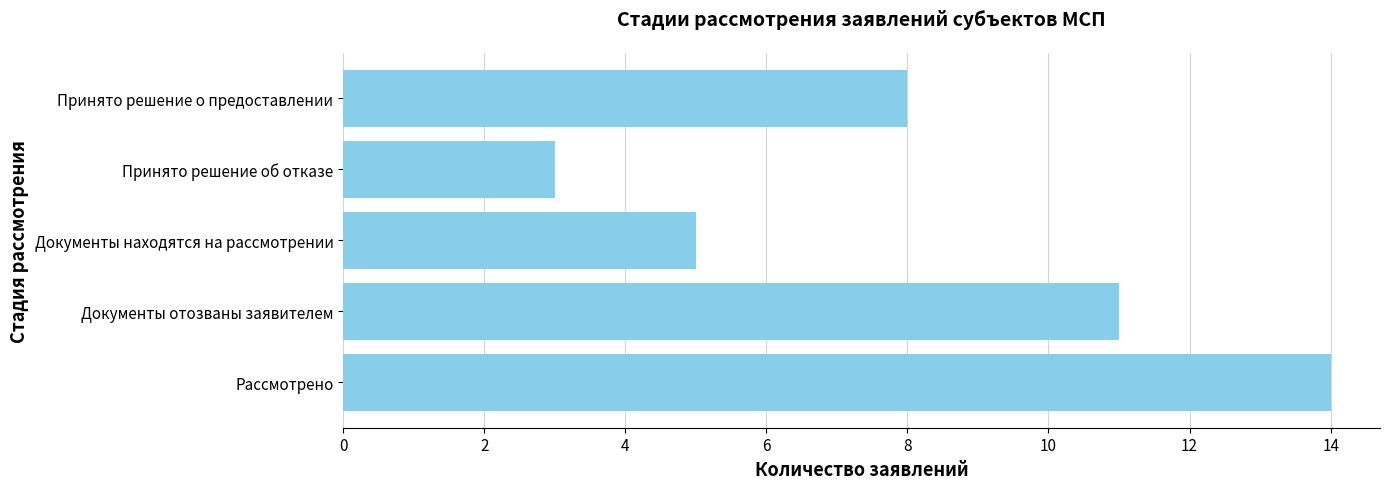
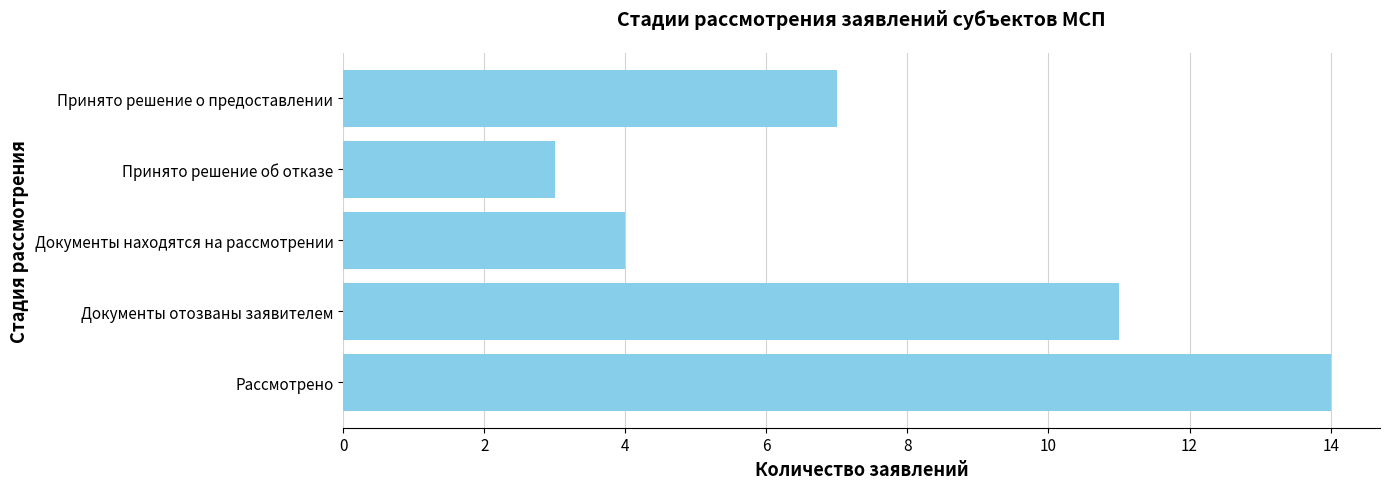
  {
-   "Принято решение о предоставлении": 8,
+   "Принято решение о предоставлении": 7,
    "Принято решение об отказе": 3,
-   "Документы находятся на рассмотрении": 5,
+   "Документы находятся на рассмотрении": 4,
    "Документы отозваны заявителем": 11,
    "Рассмотрено": 14
  }
